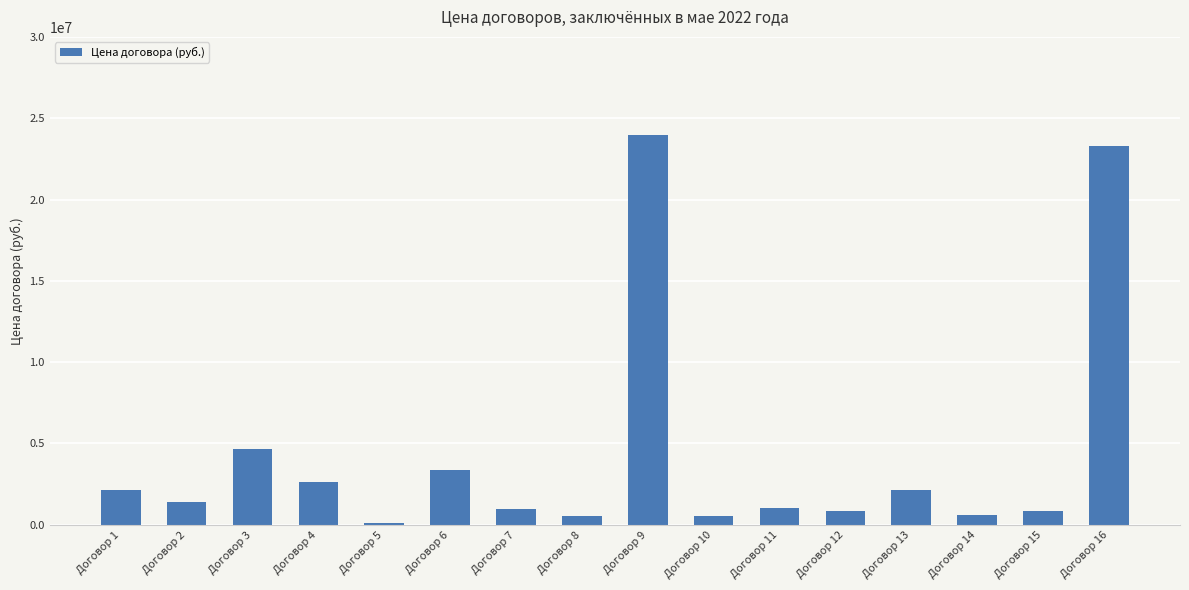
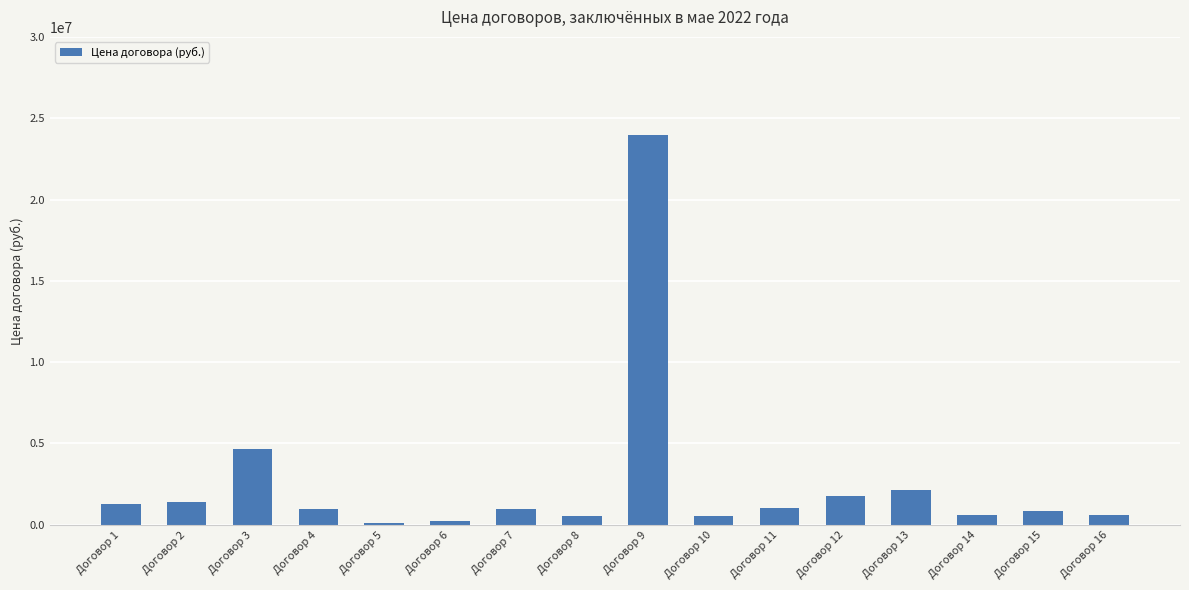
  {
-   "Договор 1": 2200000,
+   "Договор 1": 1300000,
    "Договор 2": 1400000,
    "Договор 3": 4700000,
-   "Договор 4": 2700000,
-   "Договор 6": 3400000,
+   "Договор 4": 1000000,
+   "Договор 6": 200000,
    "Договор 7": 1000000,
    "Договор 8": 500000,
    "Договор 9": 24000000,
    "Договор 10": 500000,
    "Договор 11": 1000000,
-   "Договор 12": 900000,
+   "Договор 12": 1800000,
    "Договор 13": 2100000,
    "Договор 14": 600000,
    "Договор 15": 800000,
-   "Договор 16": 23300000
+   "Договор 16": 600000
  }
